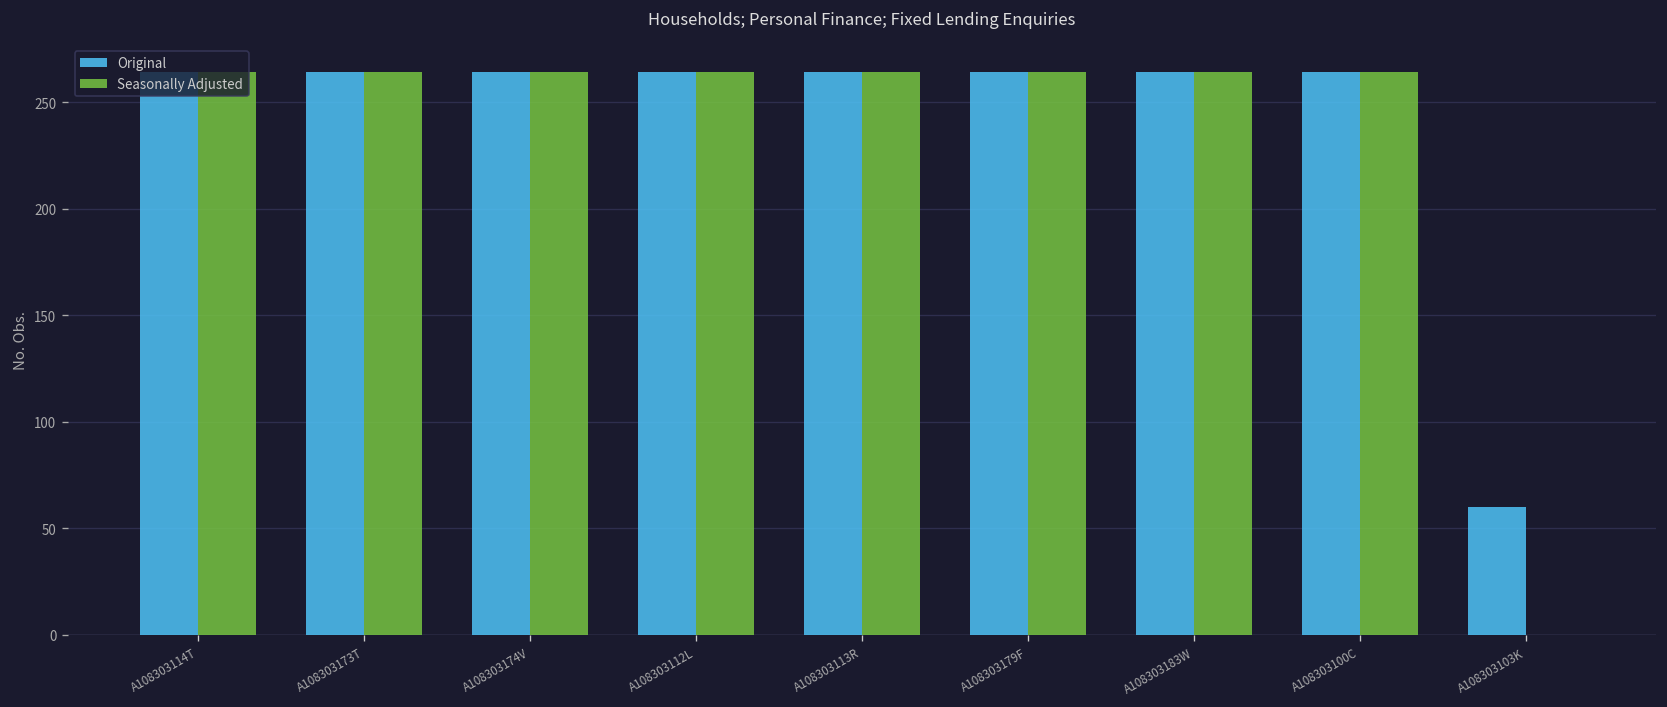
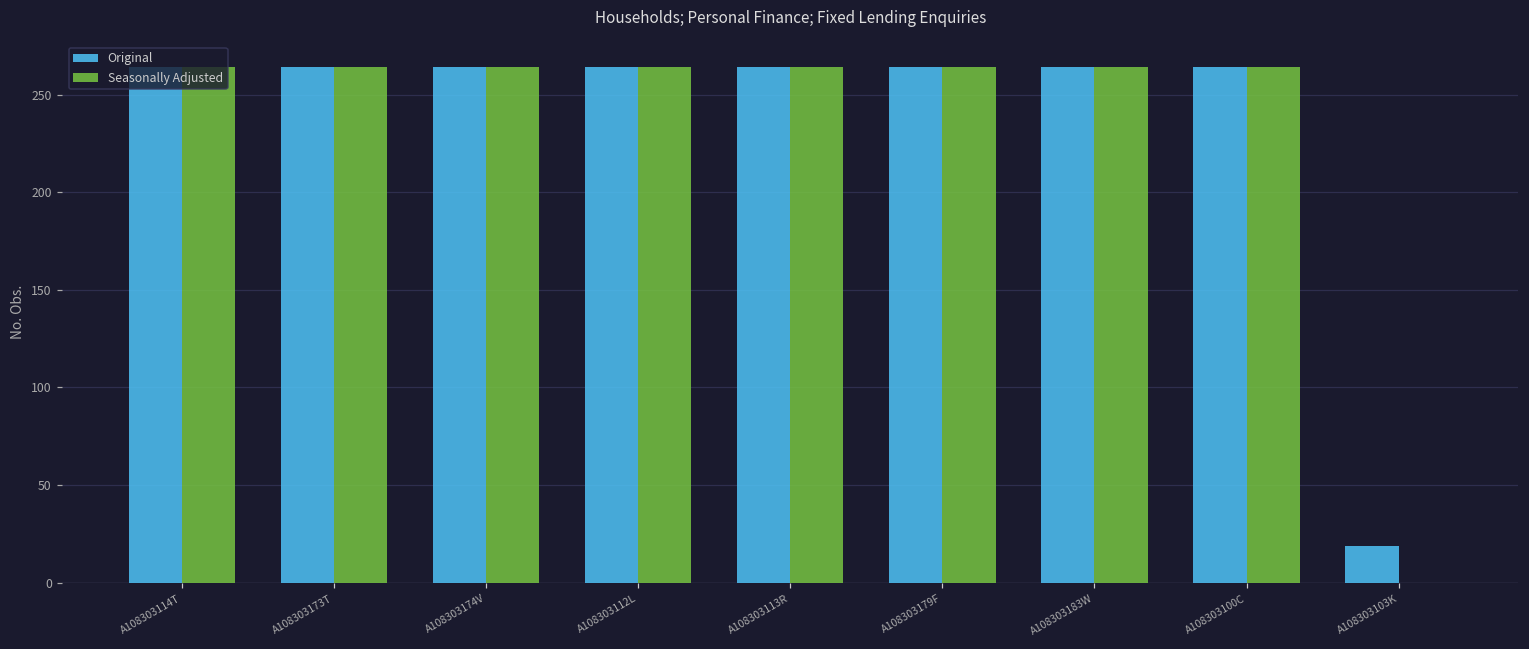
  {
    "Original": {
      "A108303173T": 264,
      "A108303174V": 264,
      "A108303112L": 264,
      "A108303113R": 264,
      "A108303179F": 264,
      "A108303183W": 264,
      "A108303100C": 264,
-     "A108303103K": 60
+     "A108303103K": 19
    },
    "Seasonally Adjusted": {
      "A108303173T": 264,
      "A108303174V": 264,
      "A108303112L": 264,
      "A108303113R": 264,
      "A108303179F": 264,
      "A108303183W": 264,
      "A108303100C": 264,
      "A108303103K": 0
    }
  }
